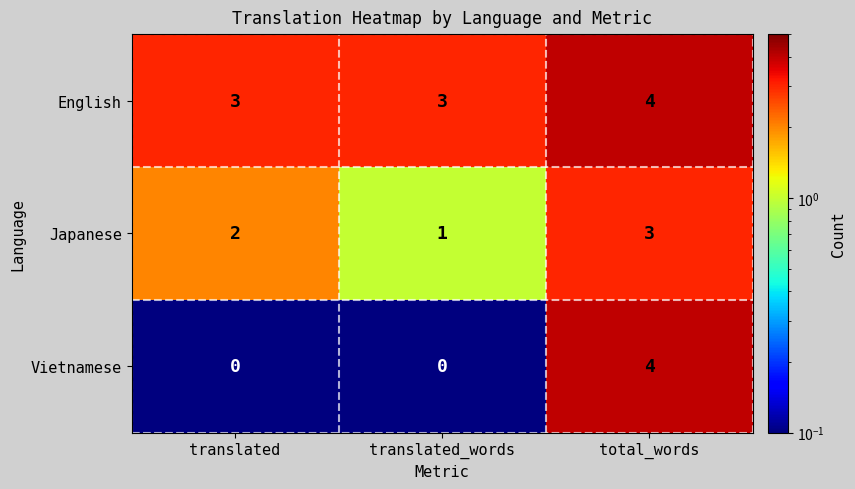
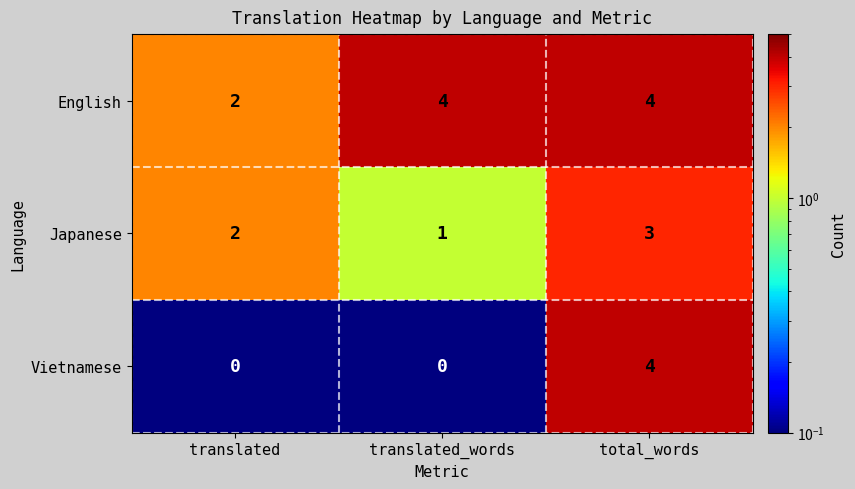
  {
    "English": {
-     "translated": 3,
-     "translated_words": 3,
+     "translated": 2,
+     "translated_words": 4,
      "total_words": 4
    },
    "Japanese": {
      "translated": 2,
      "translated_words": 1,
      "total_words": 3
    },
    "Vietnamese": {
      "translated": 0,
      "translated_words": 0,
      "total_words": 4
    }
  }
